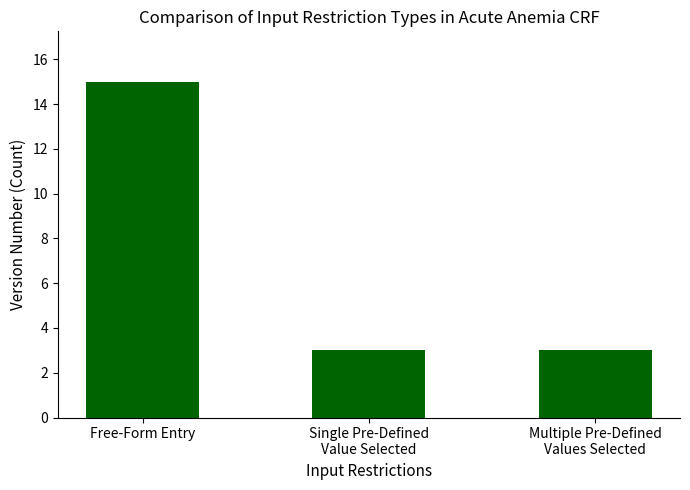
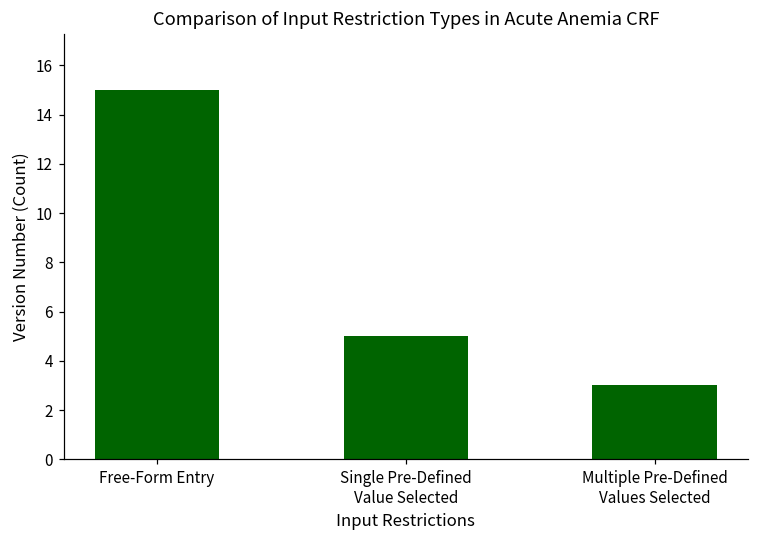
  {
    "Free-Form Entry": 15,
-   "Single Pre-Defined Value Selected": 3,
+   "Single Pre-Defined Value Selected": 5,
    "Multiple Pre-Defined Values Selected": 3
  }
